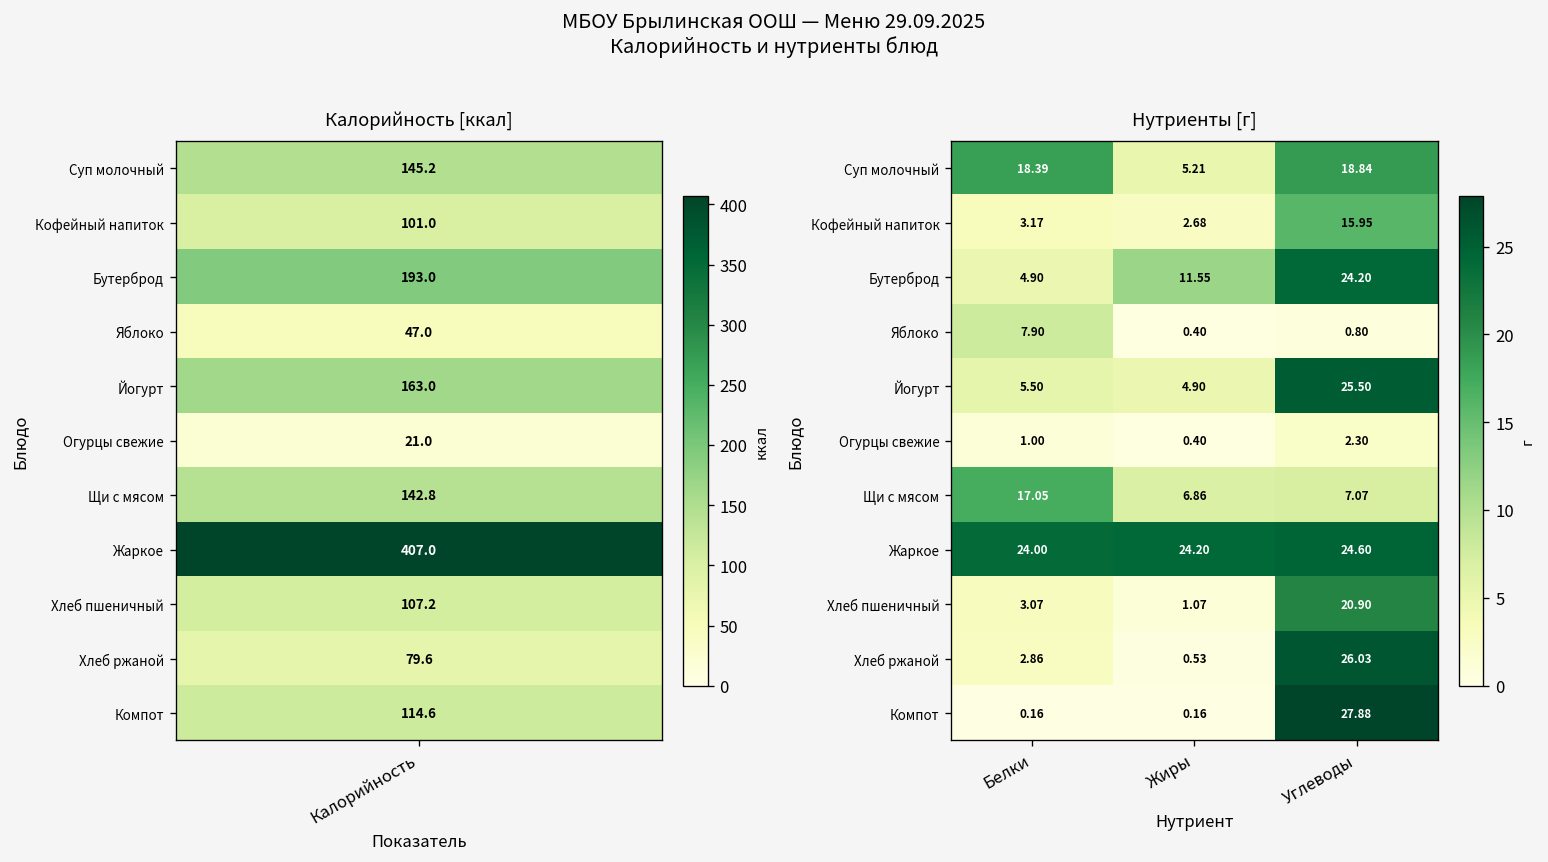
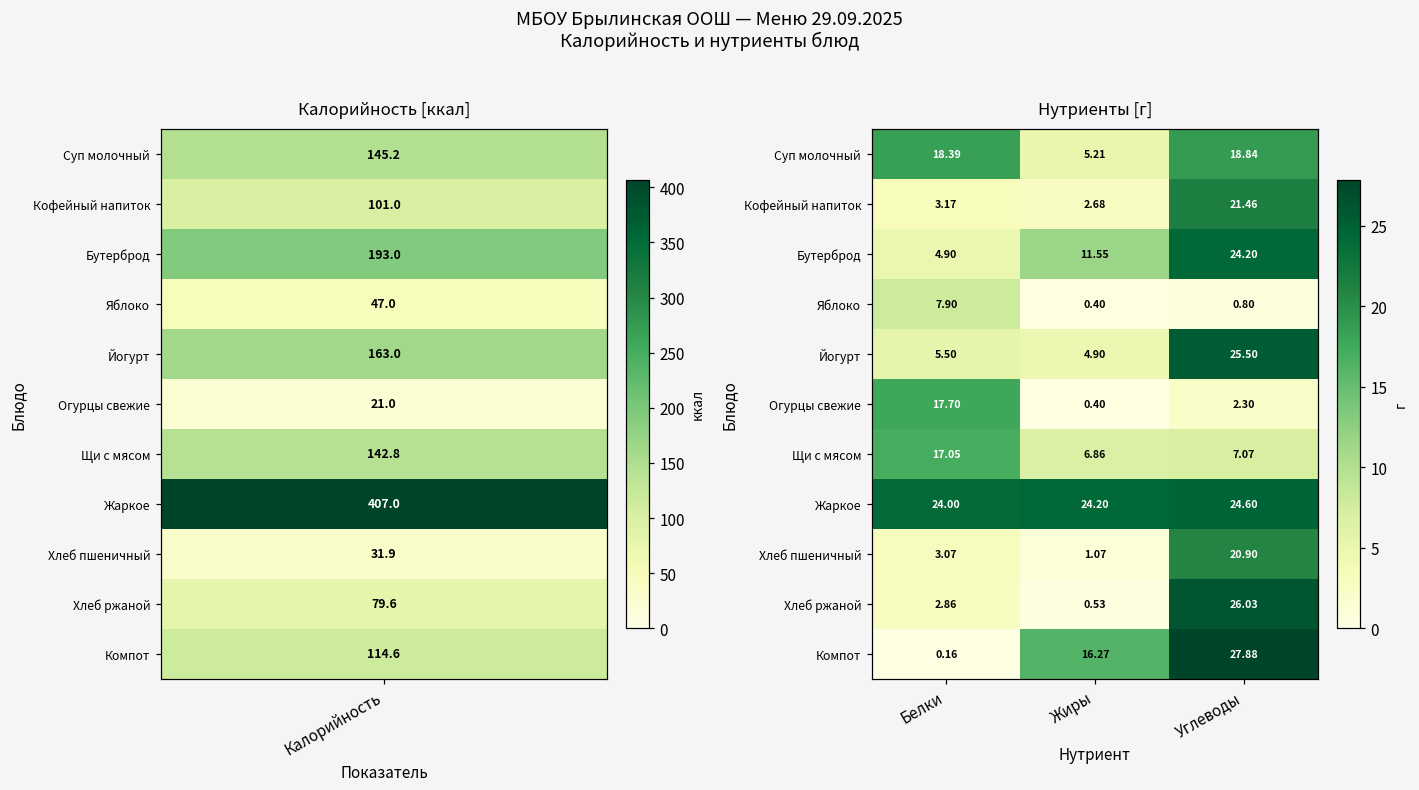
  {
    "Калорийность [ккал]": {
      "Суп молочный": {
        "Калорийность": 145.2
      },
      "Кофейный напиток": {
        "Калорийность": 101.0
      },
      "Бутерброд": {
        "Калорийность": 193.0
      },
      "Яблоко": {
        "Калорийность": 47.0
      },
      "Йогурт": {
        "Калорийность": 163.0
      },
      "Огурцы свежие": {
        "Калорийность": 21.0
      },
      "Щи с мясом": {
        "Калорийность": 142.8
      },
      "Жаркое": {
        "Калорийность": 407.0
      },
      "Хлеб пшеничный": {
-       "Калорийность": 107.2
+       "Калорийность": 31.9
      },
      "Хлеб ржаной": {
        "Калорийность": 79.6
      },
      "Компот": {
        "Калорийность": 114.6
      }
    },
    "Нутриенты [г]": {
      "Суп молочный": {
        "Белки": 18.39,
        "Жиры": 5.21,
        "Углеводы": 18.84
      },
      "Кофейный напиток": {
        "Белки": 3.17,
        "Жиры": 2.68,
-       "Углеводы": 15.95
+       "Углеводы": 21.46
      },
      "Бутерброд": {
        "Белки": 4.90,
        "Жиры": 11.55,
        "Углеводы": 24.20
      },
      "Яблоко": {
        "Белки": 7.90,
        "Жиры": 0.40,
        "Углеводы": 0.80
      },
      "Йогурт": {
        "Белки": 5.50,
        "Жиры": 4.90,
        "Углеводы": 25.50
      },
      "Огурцы свежие": {
-       "Белки": 1.00,
+       "Белки": 17.70,
        "Жиры": 0.40,
        "Углеводы": 2.30
      },
      "Щи с мясом": {
        "Белки": 17.05,
        "Жиры": 6.86,
        "Углеводы": 7.07
      },
      "Жаркое": {
        "Белки": 24.00,
        "Жиры": 24.20,
        "Углеводы": 24.60
      },
      "Хлеб пшеничный": {
        "Белки": 3.07,
        "Жиры": 1.07,
        "Углеводы": 20.90
      },
      "Хлеб ржаной": {
        "Белки": 2.86,
        "Жиры": 0.53,
        "Углеводы": 26.03
      },
      "Компот": {
        "Белки": 0.16,
-       "Жиры": 0.16,
+       "Жиры": 16.27,
        "Углеводы": 27.88
      }
    }
  }
